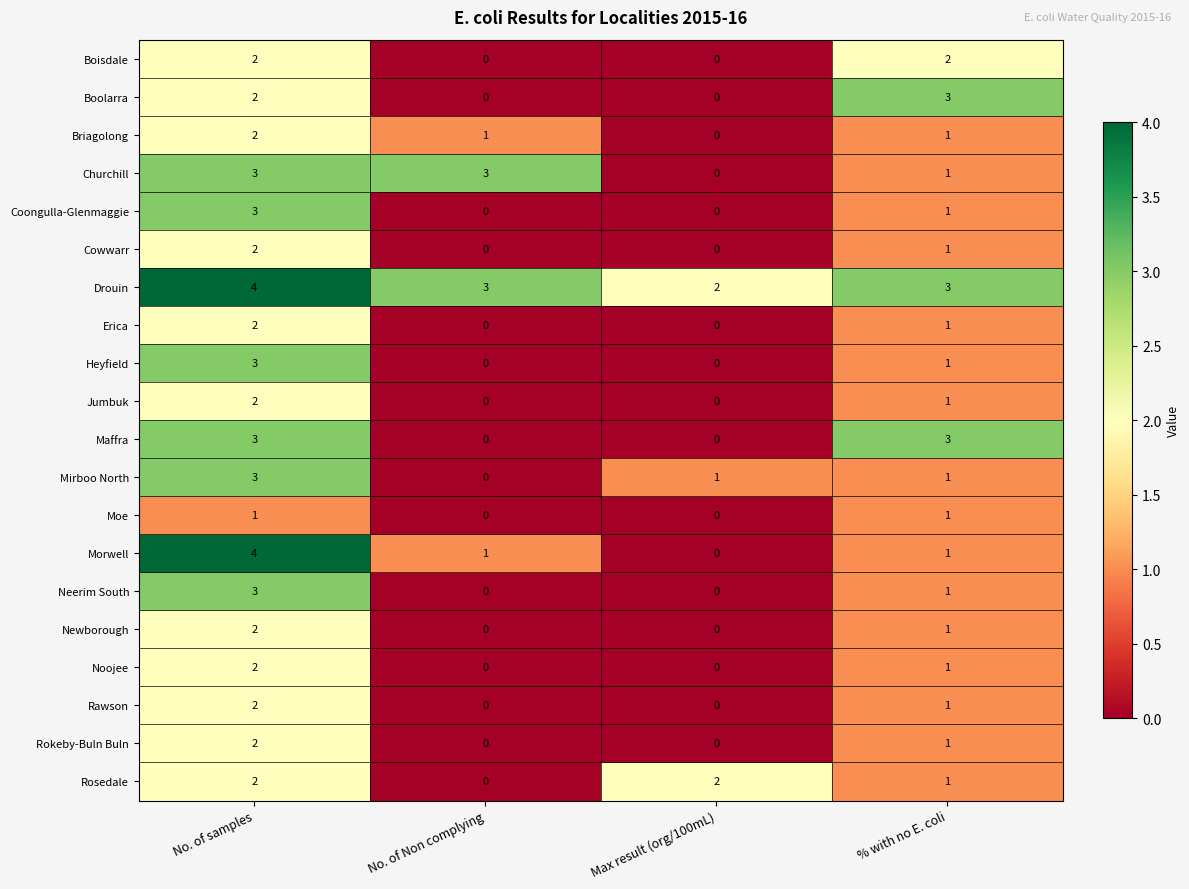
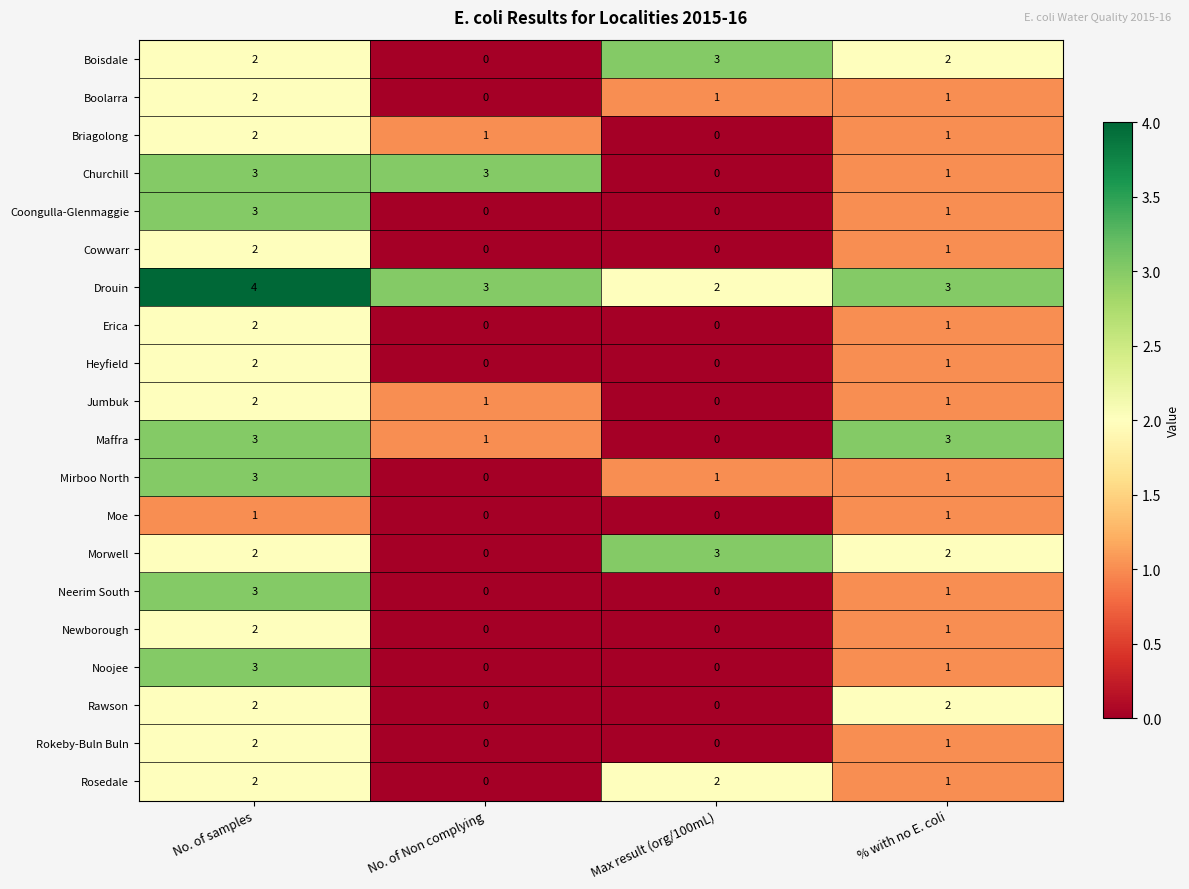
  {
    "Boisdale": {
      "No. of samples": 2,
      "No. of Non complying": 0,
-     "Max result (org/100mL)": 0,
+     "Max result (org/100mL)": 3,
      "% with no E. coli": 2
    },
    "Boolarra": {
      "No. of samples": 2,
      "No. of Non complying": 0,
-     "Max result (org/100mL)": 0,
-     "% with no E. coli": 3
+     "Max result (org/100mL)": 1,
+     "% with no E. coli": 1
    },
    "Briagolong": {
      "No. of samples": 2,
      "No. of Non complying": 1,
      "Max result (org/100mL)": 0,
      "% with no E. coli": 1
    },
    "Churchill": {
      "No. of samples": 3,
      "No. of Non complying": 3,
      "Max result (org/100mL)": 0,
      "% with no E. coli": 1
    },
    "Coongulla-Glenmaggie": {
      "No. of samples": 3,
      "No. of Non complying": 0,
      "Max result (org/100mL)": 0,
      "% with no E. coli": 1
    },
    "Cowwarr": {
      "No. of samples": 2,
      "No. of Non complying": 0,
      "Max result (org/100mL)": 0,
      "% with no E. coli": 1
    },
    "Drouin": {
      "No. of samples": 4,
      "No. of Non complying": 3,
      "Max result (org/100mL)": 2,
      "% with no E. coli": 3
    },
    "Erica": {
      "No. of samples": 2,
      "No. of Non complying": 0,
      "Max result (org/100mL)": 0,
      "% with no E. coli": 1
    },
    "Heyfield": {
-     "No. of samples": 3,
+     "No. of samples": 2,
      "No. of Non complying": 0,
      "Max result (org/100mL)": 0,
      "% with no E. coli": 1
    },
    "Jumbuk": {
      "No. of samples": 2,
-     "No. of Non complying": 0,
+     "No. of Non complying": 1,
      "Max result (org/100mL)": 0,
      "% with no E. coli": 1
    },
    "Maffra": {
      "No. of samples": 3,
-     "No. of Non complying": 0,
+     "No. of Non complying": 1,
      "Max result (org/100mL)": 0,
      "% with no E. coli": 3
    },
    "Mirboo North": {
      "No. of samples": 3,
      "No. of Non complying": 0,
      "Max result (org/100mL)": 1,
      "% with no E. coli": 1
    },
    "Moe": {
      "No. of samples": 1,
      "No. of Non complying": 0,
      "Max result (org/100mL)": 0,
      "% with no E. coli": 1
    },
    "Morwell": {
-     "No. of samples": 4,
-     "No. of Non complying": 1,
-     "Max result (org/100mL)": 0,
-     "% with no E. coli": 1
+     "No. of samples": 2,
+     "No. of Non complying": 0,
+     "Max result (org/100mL)": 3,
+     "% with no E. coli": 2
    },
    "Neerim South": {
      "No. of samples": 3,
      "No. of Non complying": 0,
      "Max result (org/100mL)": 0,
      "% with no E. coli": 1
    },
    "Newborough": {
      "No. of samples": 2,
      "No. of Non complying": 0,
      "Max result (org/100mL)": 0,
      "% with no E. coli": 1
    },
    "Noojee": {
-     "No. of samples": 2,
+     "No. of samples": 3,
      "No. of Non complying": 0,
      "Max result (org/100mL)": 0,
      "% with no E. coli": 1
    },
    "Rawson": {
      "No. of samples": 2,
      "No. of Non complying": 0,
      "Max result (org/100mL)": 0,
-     "% with no E. coli": 1
+     "% with no E. coli": 2
    },
    "Rokeby-Buln Buln": {
      "No. of samples": 2,
      "No. of Non complying": 0,
      "Max result (org/100mL)": 0,
      "% with no E. coli": 1
    },
    "Rosedale": {
      "No. of samples": 2,
      "No. of Non complying": 0,
      "Max result (org/100mL)": 2,
      "% with no E. coli": 1
    }
  }
